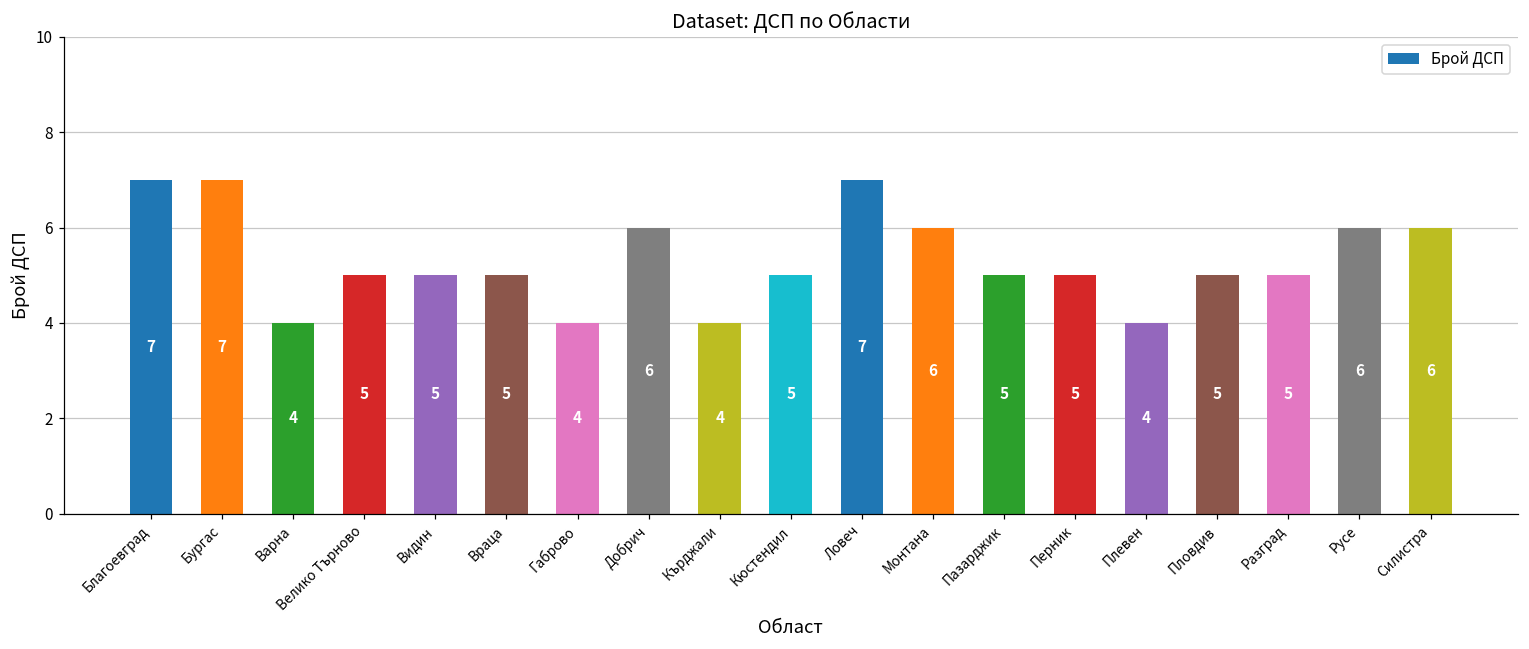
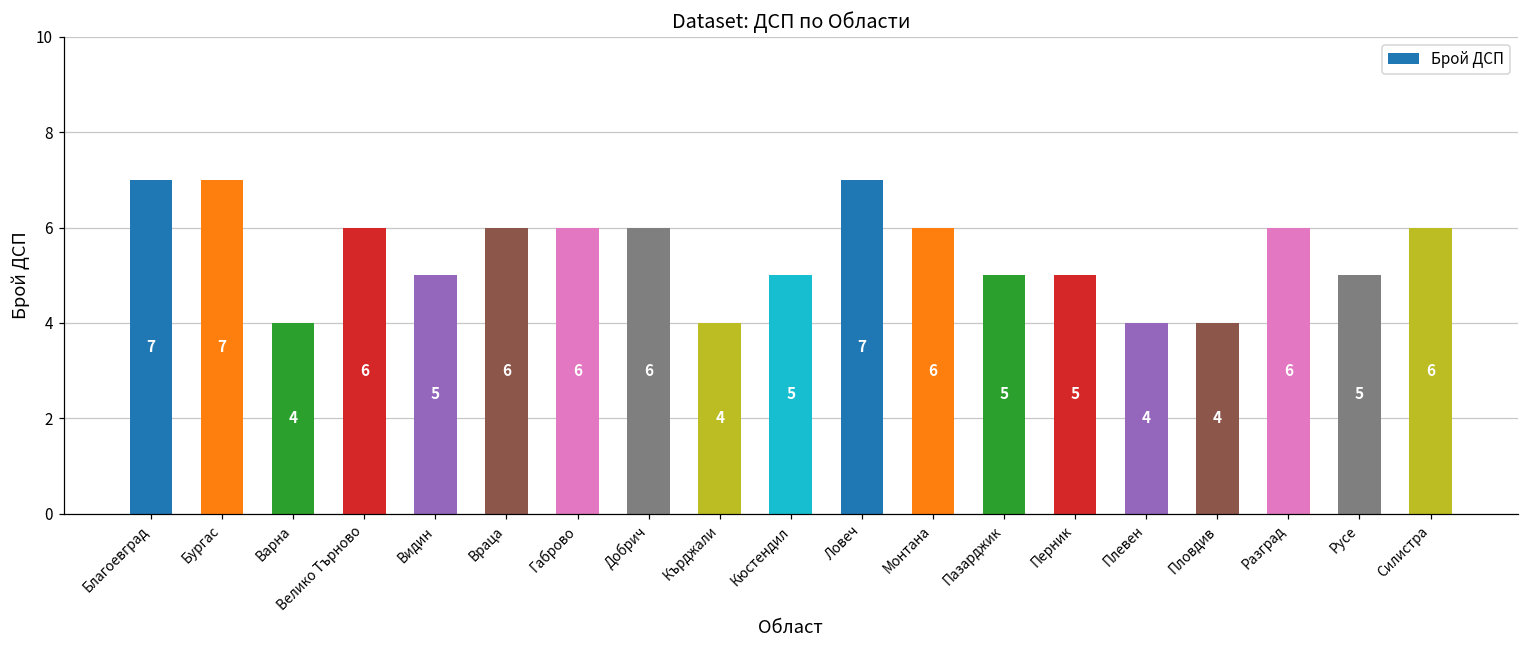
  {
    "Благоевград": 7,
    "Бургас": 7,
    "Варна": 4,
-   "Велико Търново": 5,
+   "Велико Търново": 6,
    "Видин": 5,
-   "Враца": 5,
-   "Габрово": 4,
+   "Враца": 6,
+   "Габрово": 6,
    "Добрич": 6,
    "Кърджали": 4,
    "Кюстендил": 5,
    "Ловеч": 7,
    "Монтана": 6,
    "Пазарджик": 5,
    "Перник": 5,
    "Плевен": 4,
-   "Пловдив": 5,
-   "Разград": 5,
-   "Русе": 6,
+   "Пловдив": 4,
+   "Разград": 6,
+   "Русе": 5,
    "Силистра": 6
  }
